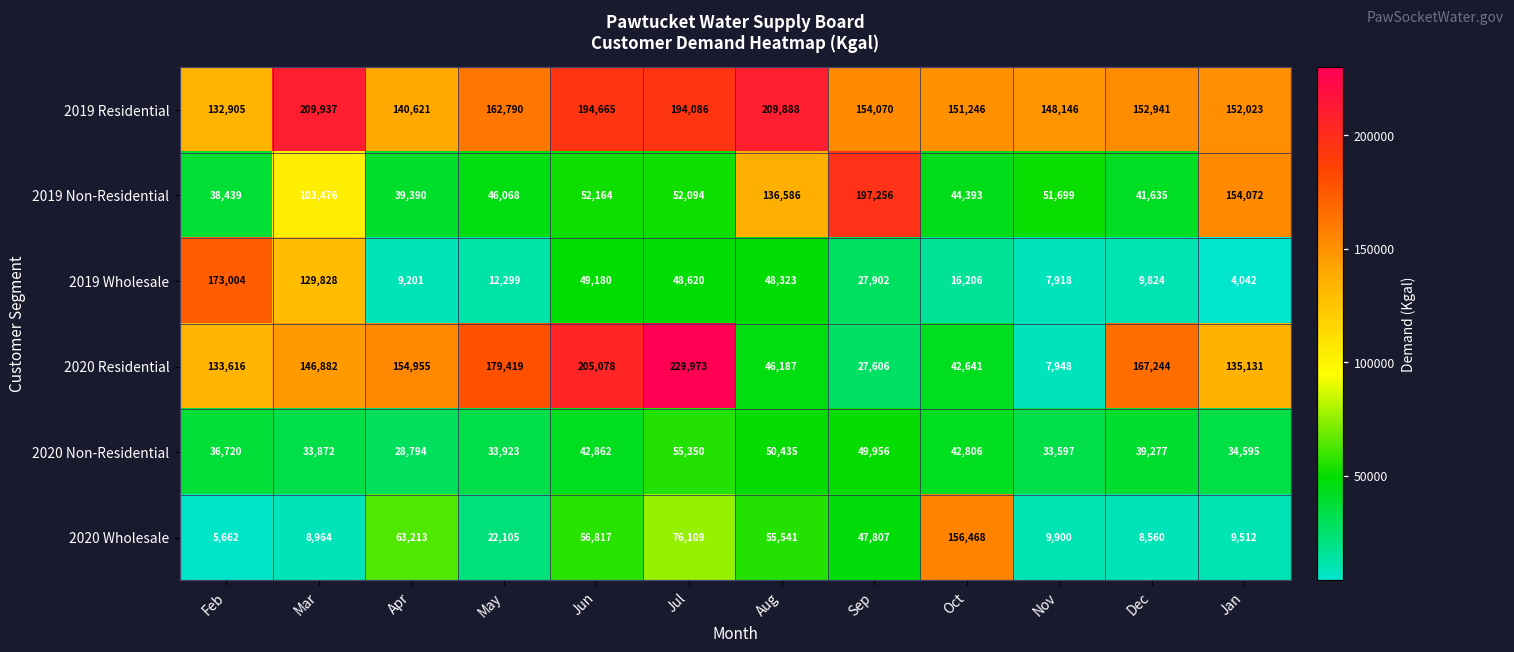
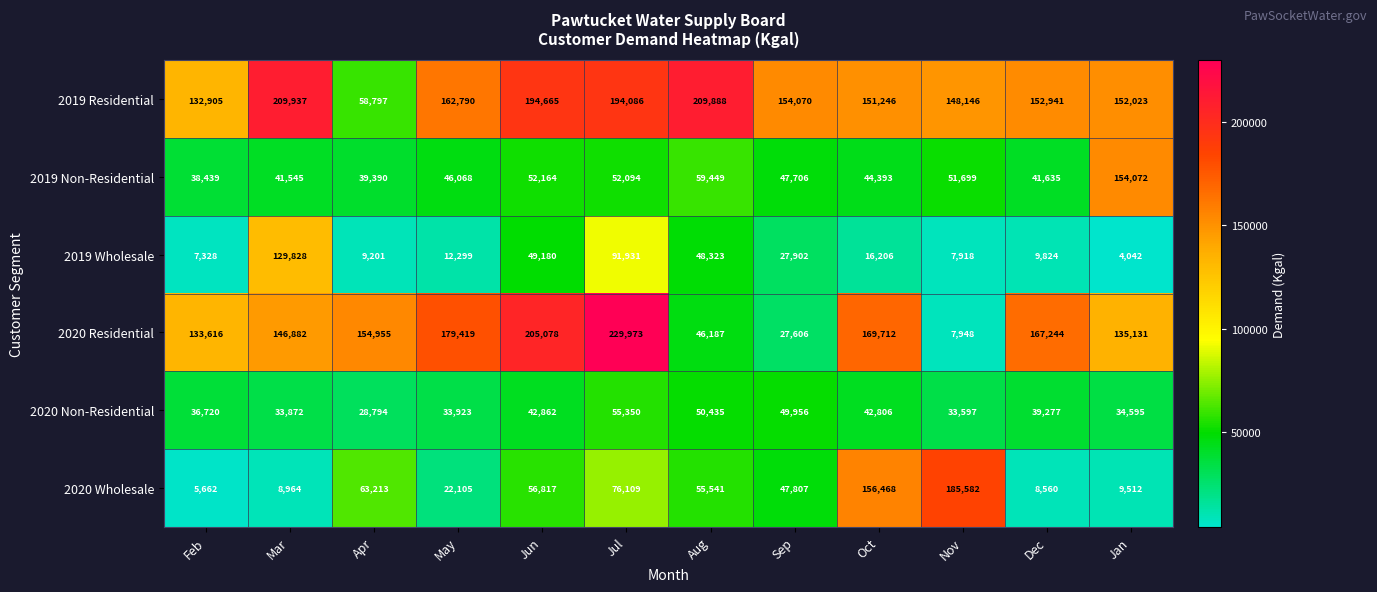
  {
    "2019 Residential": {
      "Feb": "132,905",
      "Mar": "209,937",
-     "Apr": "140,621",
+     "Apr": "58,797",
      "May": "162,790",
      "Jun": "194,665",
      "Jul": "194,086",
      "Aug": "209,888",
      "Sep": "154,070",
      "Oct": "151,246",
      "Nov": "148,146",
      "Dec": "152,941",
      "Jan": "152,023"
    },
    "2019 Non-Residential": {
      "Feb": "38,439",
-     "Mar": "103,476",
+     "Mar": "41,545",
      "Apr": "39,390",
      "May": "46,068",
      "Jun": "52,164",
      "Jul": "52,094",
-     "Aug": "136,586",
-     "Sep": "197,256",
+     "Aug": "59,449",
+     "Sep": "47,706",
      "Oct": "44,393",
      "Nov": "51,699",
      "Dec": "41,635",
      "Jan": "154,072"
    },
    "2019 Wholesale": {
-     "Feb": "173,004",
+     "Feb": "7,328",
      "Mar": "129,828",
      "Apr": "9,201",
      "May": "12,299",
      "Jun": "49,180",
-     "Jul": "48,620",
+     "Jul": "91,931",
      "Aug": "48,323",
      "Sep": "27,902",
      "Oct": "16,206",
      "Nov": "7,918",
      "Dec": "9,824",
      "Jan": "4,042"
    },
    "2020 Residential": {
      "Feb": "133,616",
      "Mar": "146,882",
      "Apr": "154,955",
      "May": "179,419",
      "Jun": "205,078",
      "Jul": "229,973",
      "Aug": "46,187",
      "Sep": "27,606",
-     "Oct": "42,641",
+     "Oct": "169,712",
      "Nov": "7,948",
      "Dec": "167,244",
      "Jan": "135,131"
    },
    "2020 Non-Residential": {
      "Feb": "36,720",
      "Mar": "33,872",
      "Apr": "28,794",
      "May": "33,923",
      "Jun": "42,862",
      "Jul": "55,350",
      "Aug": "50,435",
      "Sep": "49,956",
      "Oct": "42,806",
      "Nov": "33,597",
      "Dec": "39,277",
      "Jan": "34,595"
    },
    "2020 Wholesale": {
      "Feb": "5,662",
      "Mar": "8,964",
      "Apr": "63,213",
      "May": "22,105",
      "Jun": "56,817",
      "Jul": "76,109",
      "Aug": "55,541",
      "Sep": "47,807",
      "Oct": "156,468",
-     "Nov": "9,900",
+     "Nov": "185,582",
      "Dec": "8,560",
      "Jan": "9,512"
    }
  }
